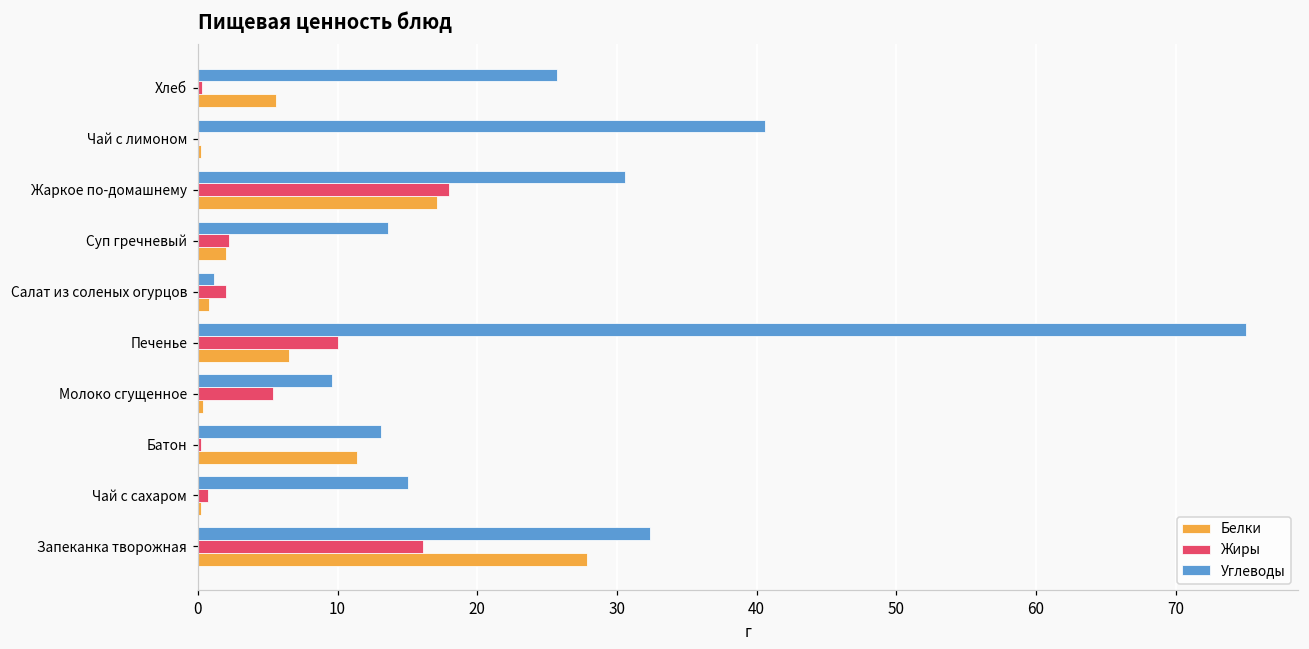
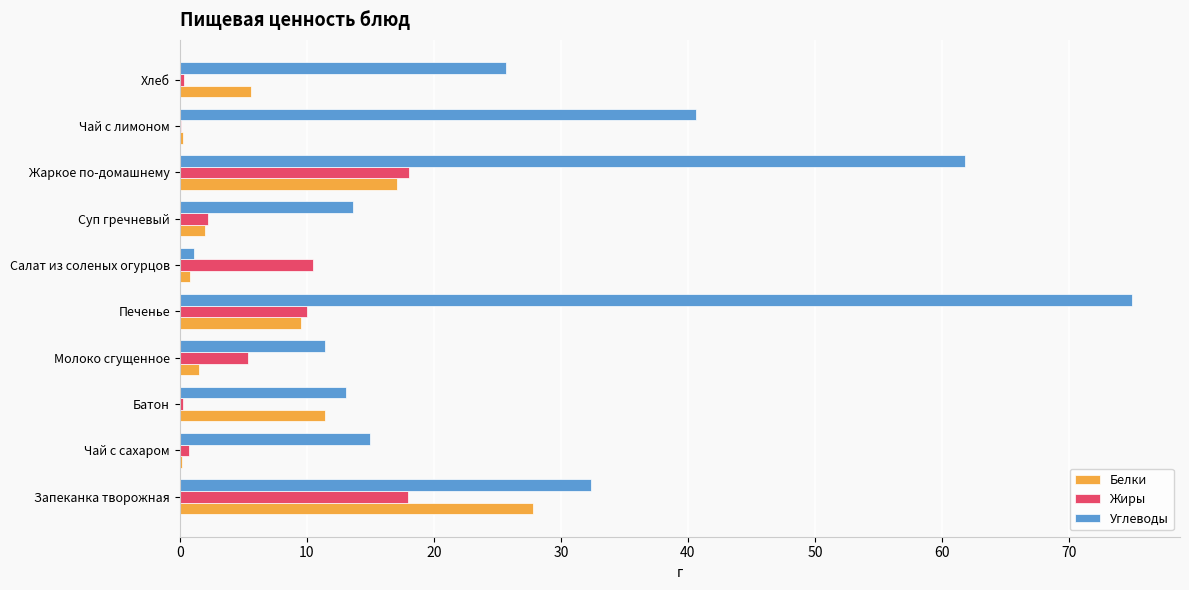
  {
    "Белки": {
      "Хлеб": 5.6,
      "Чай с лимоном": 0.3,
      "Жаркое по-домашнему": 17.1,
      "Суп гречневый": 2.0,
      "Салат из соленых огурцов": 0.8,
-     "Печенье": 6.5,
-     "Молоко сгущенное": 0.4,
+     "Печенье": 9.5,
+     "Молоко сгущенное": 1.5,
      "Батон": 11.4,
      "Чай с сахаром": 0.2,
      "Запеканка творожная": 27.8
    },
    "Жиры": {
      "Хлеб": 0.3,
      "Жаркое по-домашнему": 18.0,
      "Суп гречневый": 2.2,
-     "Салат из соленых огурцов": 2.0,
+     "Салат из соленых огурцов": 10.5,
      "Печенье": 10.0,
      "Молоко сгущенное": 5.4,
      "Батон": 0.2,
      "Чай с сахаром": 0.7,
-     "Запеканка творожная": 16.1
+     "Запеканка творожная": 18.0
    },
    "Углеводы": {
      "Хлеб": 25.7,
      "Чай с лимоном": 40.6,
-     "Жаркое по-домашнему": 30.6,
+     "Жаркое по-домашнему": 61.8,
      "Суп гречневый": 13.6,
      "Салат из соленых огурцов": 1.2,
      "Печенье": 75.0,
-     "Молоко сгущенное": 9.6,
+     "Молоко сгущенное": 11.4,
      "Батон": 13.1,
      "Чай с сахаром": 15.0,
      "Запеканка творожная": 32.4
    }
  }
